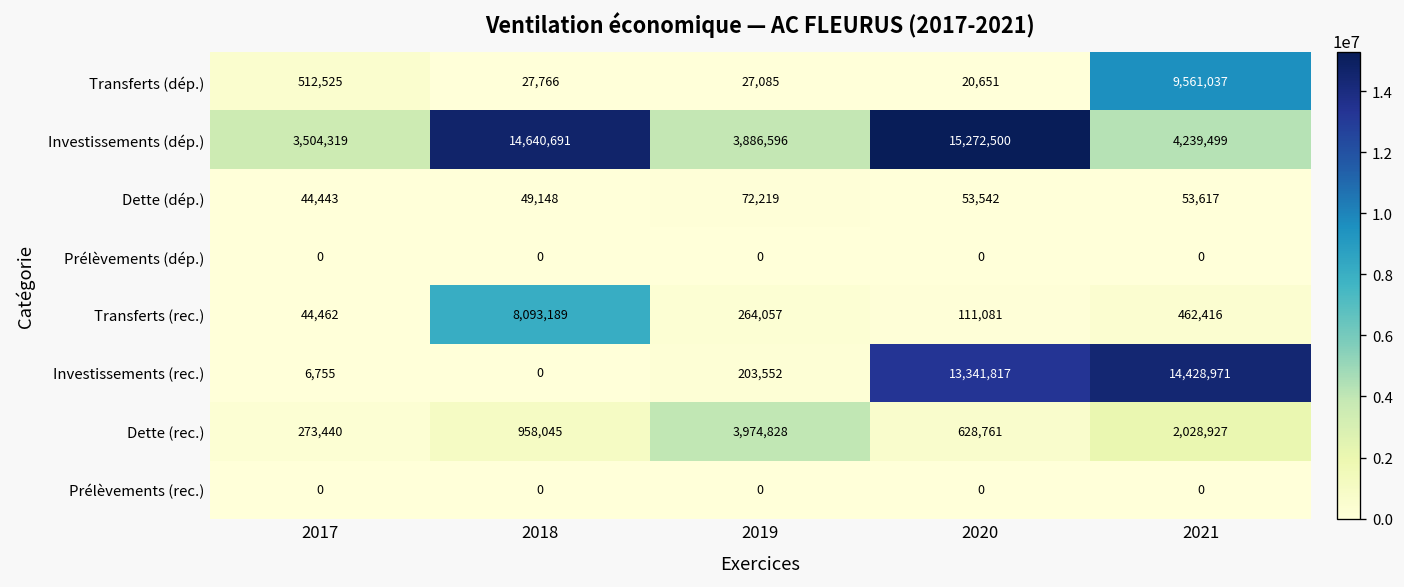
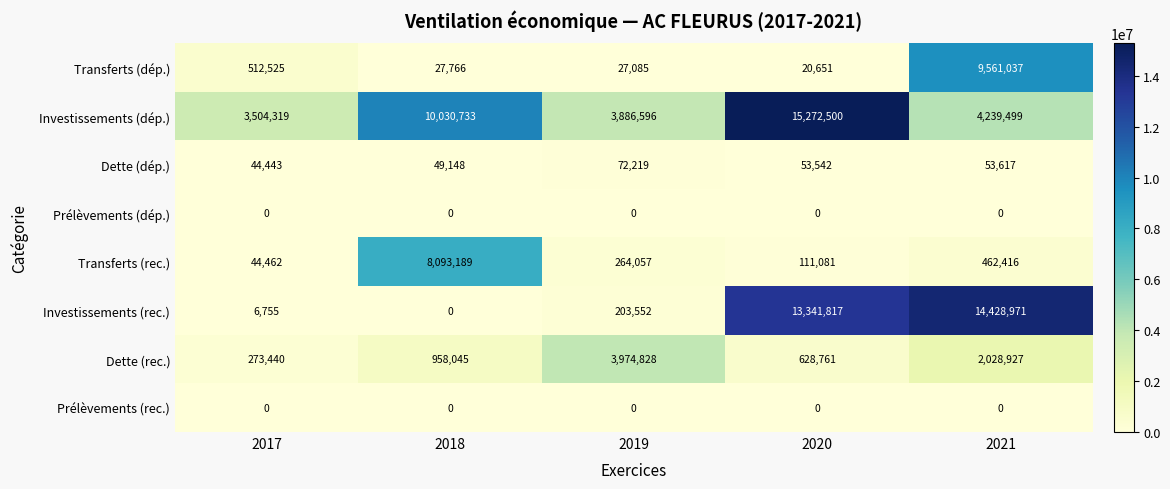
  {
    "Transferts (dép.)": {
      "2017": "512,525",
      "2018": "27,766",
      "2019": "27,085",
      "2020": "20,651",
      "2021": "9,561,037"
    },
    "Investissements (dép.)": {
      "2017": "3,504,319",
-     "2018": "14,640,691",
+     "2018": "10,030,733",
      "2019": "3,886,596",
      "2020": "15,272,500",
      "2021": "4,239,499"
    },
    "Dette (dép.)": {
      "2017": "44,443",
      "2018": "49,148",
      "2019": "72,219",
      "2020": "53,542",
      "2021": "53,617"
    },
    "Prélèvements (dép.)": {
      "2017": "0",
      "2018": "0",
      "2019": "0",
      "2020": "0",
      "2021": "0"
    },
    "Transferts (rec.)": {
      "2017": "44,462",
      "2018": "8,093,189",
      "2019": "264,057",
      "2020": "111,081",
      "2021": "462,416"
    },
    "Investissements (rec.)": {
      "2017": "6,755",
      "2018": "0",
      "2019": "203,552",
      "2020": "13,341,817",
      "2021": "14,428,971"
    },
    "Dette (rec.)": {
      "2017": "273,440",
      "2018": "958,045",
      "2019": "3,974,828",
      "2020": "628,761",
      "2021": "2,028,927"
    },
    "Prélèvements (rec.)": {
      "2017": "0",
      "2018": "0",
      "2019": "0",
      "2020": "0",
      "2021": "0"
    }
  }
